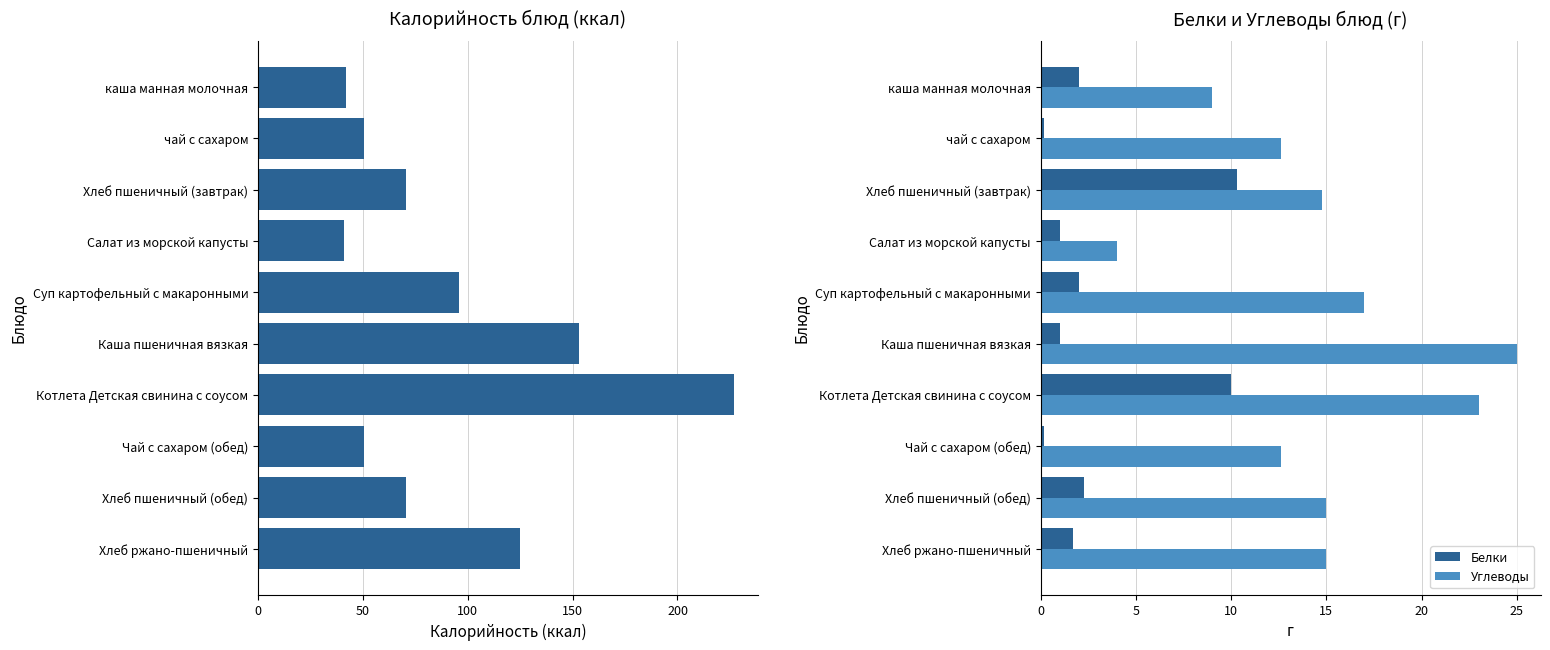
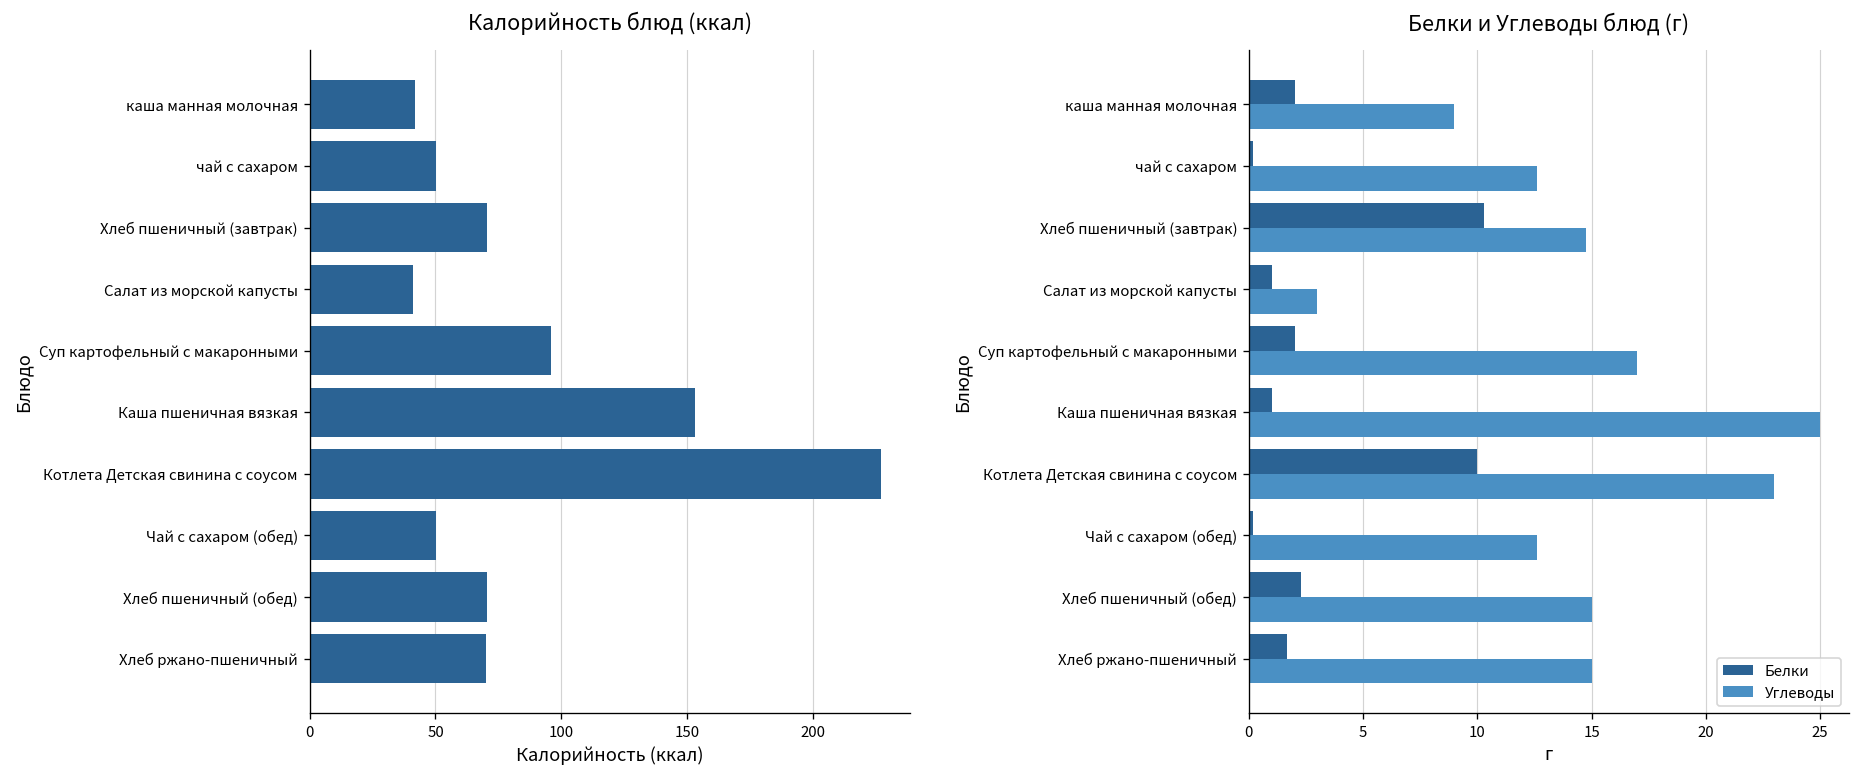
  {
    "Калорийность блюд (ккал)": {
      "каша манная молочная": 42,
      "чай с сахаром": 50,
      "Хлеб пшеничный (завтрак)": 70,
      "Салат из морской капусты": 41,
      "Суп картофельный с макаронными": 96,
      "Каша пшеничная вязкая": 153,
      "Котлета Детская свинина с соусом": 227,
      "Чай с сахаром (обед)": 50,
      "Хлеб пшеничный (обед)": 70,
-     "Хлеб ржано-пшеничный": 125
+     "Хлеб ржано-пшеничный": 70
    },
    "Белки и Углеводы блюд (г)": {
      "Белки": {
        "каша манная молочная": 2,
        "чай с сахаром": 0.2,
        "Хлеб пшеничный (завтрак)": 10.3,
        "Салат из морской капусты": 1,
        "Суп картофельный с макаронными": 2,
        "Каша пшеничная вязкая": 1,
        "Котлета Детская свинина с соусом": 10,
        "Чай с сахаром (обед)": 0.2,
        "Хлеб пшеничный (обед)": 2.3,
        "Хлеб ржано-пшеничный": 1.7
      },
      "Углеводы": {
        "каша манная молочная": 9,
        "чай с сахаром": 12.6,
        "Хлеб пшеничный (завтрак)": 14.8,
-       "Салат из морской капусты": 4,
+       "Салат из морской капусты": 3,
        "Суп картофельный с макаронными": 17,
        "Каша пшеничная вязкая": 25,
        "Котлета Детская свинина с соусом": 23,
        "Чай с сахаром (обед)": 12.6,
        "Хлеб пшеничный (обед)": 15,
        "Хлеб ржано-пшеничный": 15
      }
    }
  }
